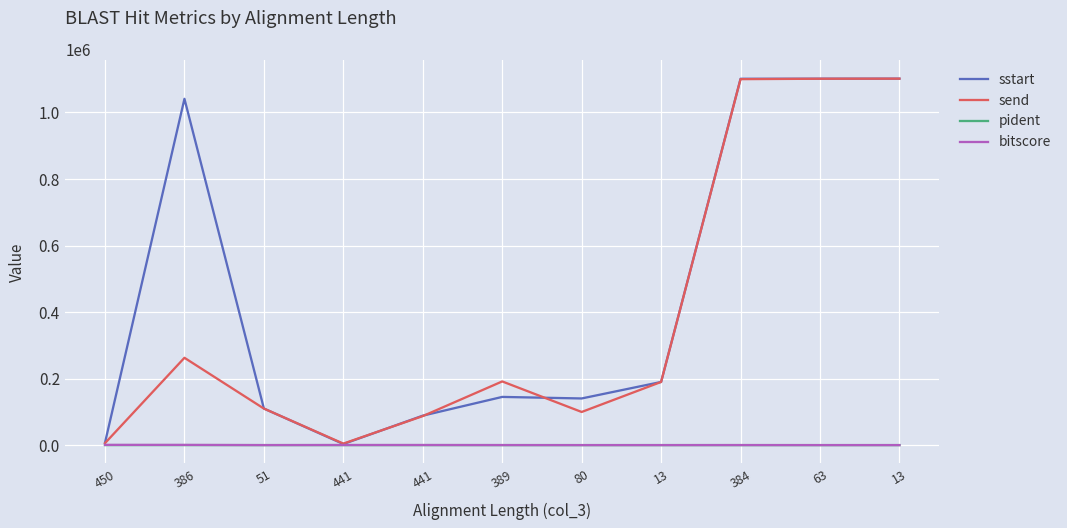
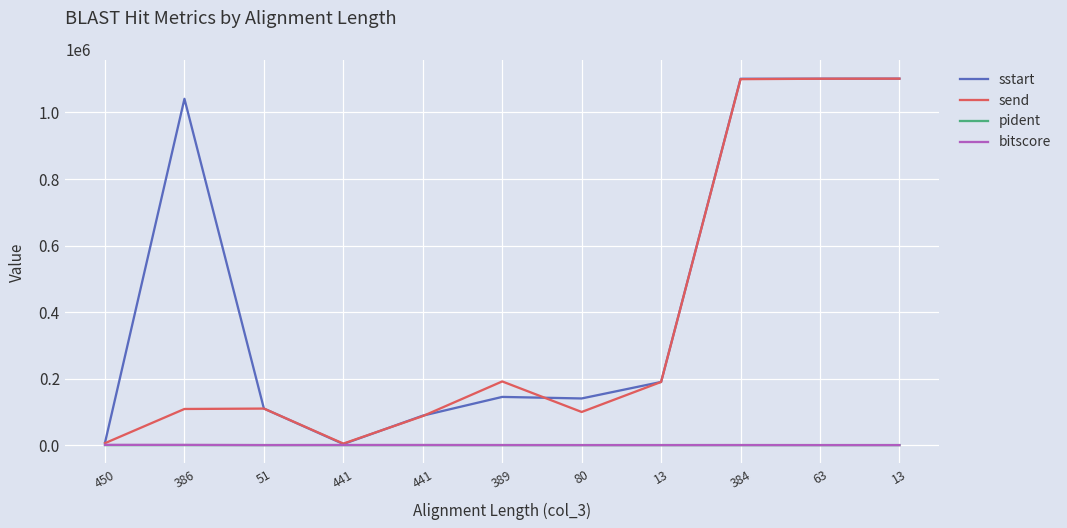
  {
    "sstart": {
      "386": 1040000,
      "389": 140000,
      "80": 140000
    },
    "send": {
-     "386": 260000,
+     "386": 110000,
      "389": 190000,
      "80": 100000
    }
  }
